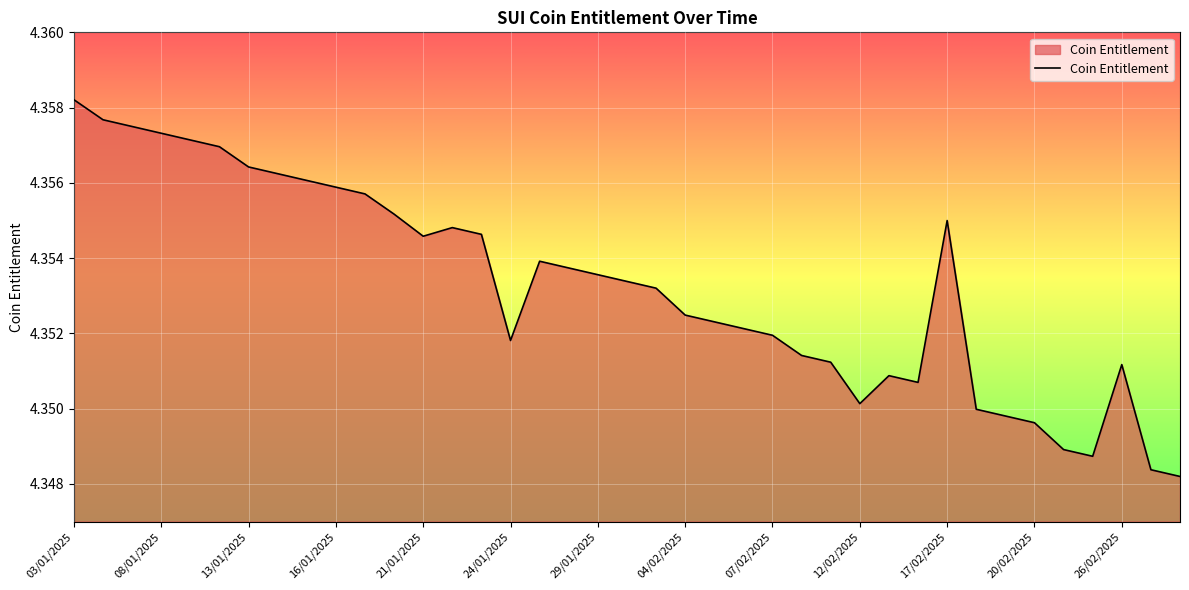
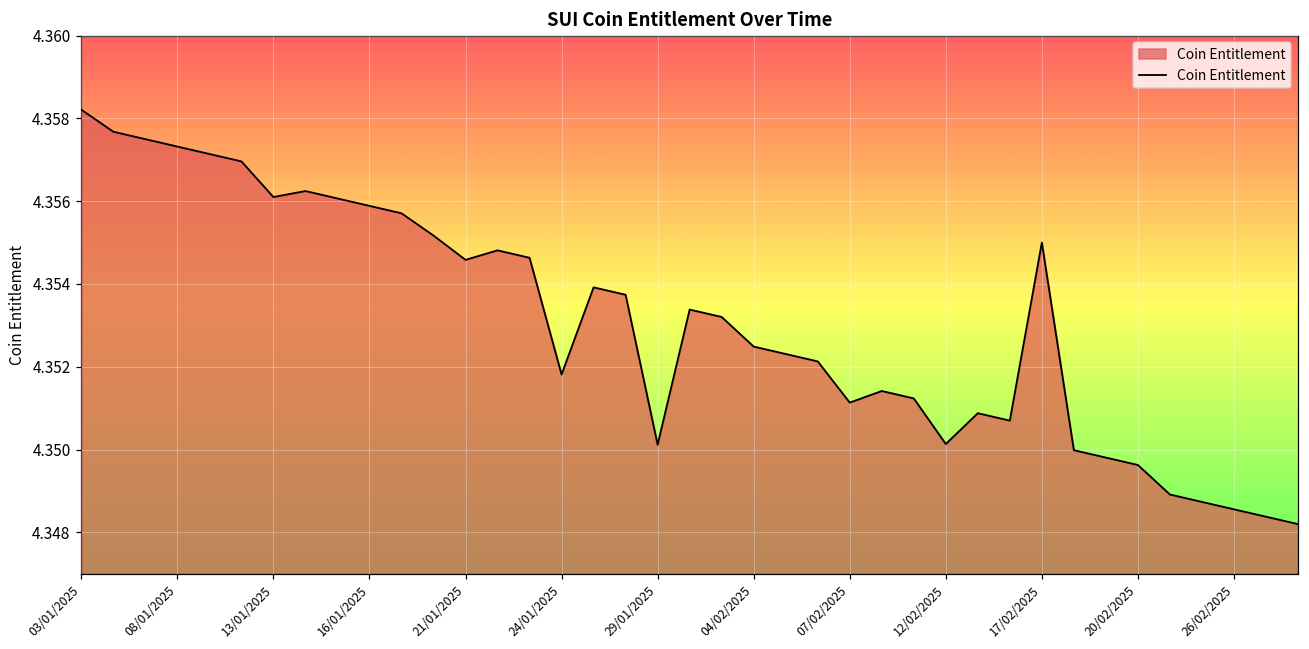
  {
    "03/01/2025": 4.3582,
    "08/01/2025": 4.3573,
-   "13/01/2025": 4.3564,
+   "13/01/2025": 4.3561,
    "16/01/2025": 4.3559,
    "21/01/2025": 4.3546,
    "24/01/2025": 4.3518,
-   "29/01/2025": 4.3536,
+   "29/01/2025": 4.3501,
    "04/02/2025": 4.3525,
-   "07/02/2025": 4.3520,
+   "07/02/2025": 4.3511,
    "12/02/2025": 4.3501,
    "17/02/2025": 4.3550,
    "20/02/2025": 4.3496,
-   "26/02/2025": 4.3512
+   "26/02/2025": 4.3486
  }
